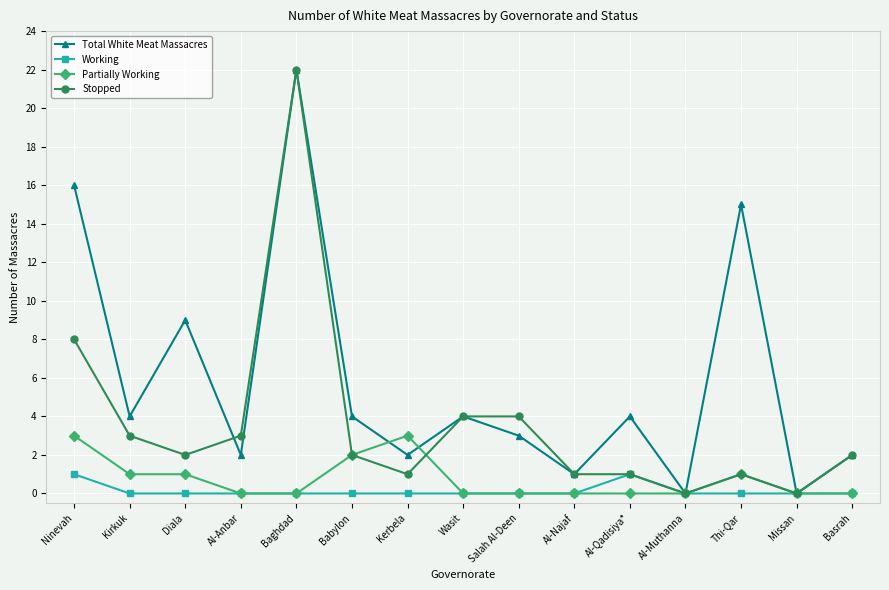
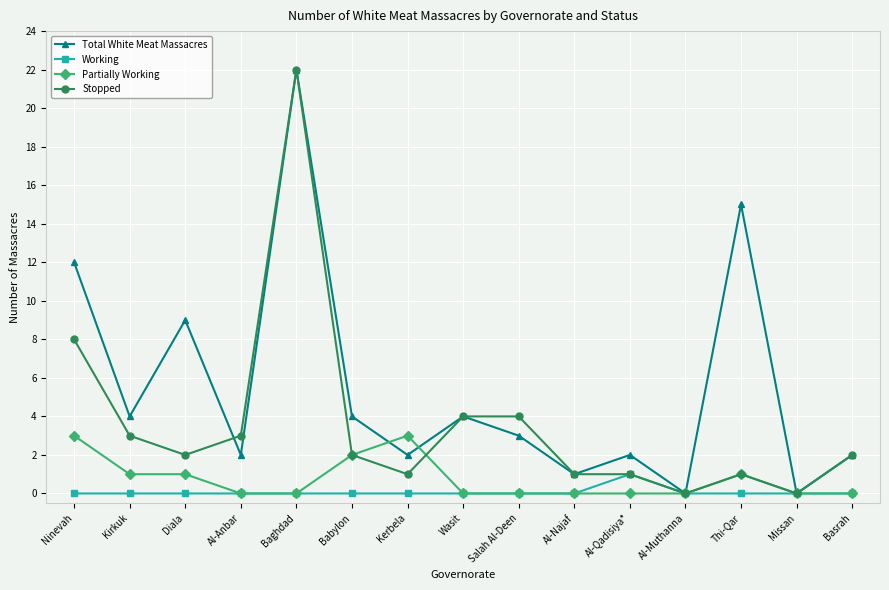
  {
    "Total White Meat Massacres": {
-     "Ninevah": 16,
+     "Ninevah": 12,
      "Kirkuk": 4,
      "Diala": 9,
      "Al-Anbar": 2,
      "Babylon": 4,
      "Kerbela": 2,
      "Salah Al-Deen": 3,
-     "Al-Qadisiya*": 4,
+     "Al-Qadisiya*": 2,
      "Thi-Qar": 15
    },
    "Working": {
-     "Ninevah": 1,
+     "Ninevah": 0,
      "Kirkuk": 0,
      "Diala": 0,
      "Babylon": 0,
      "Kerbela": 0,
      "Thi-Qar": 0
    }
  }
